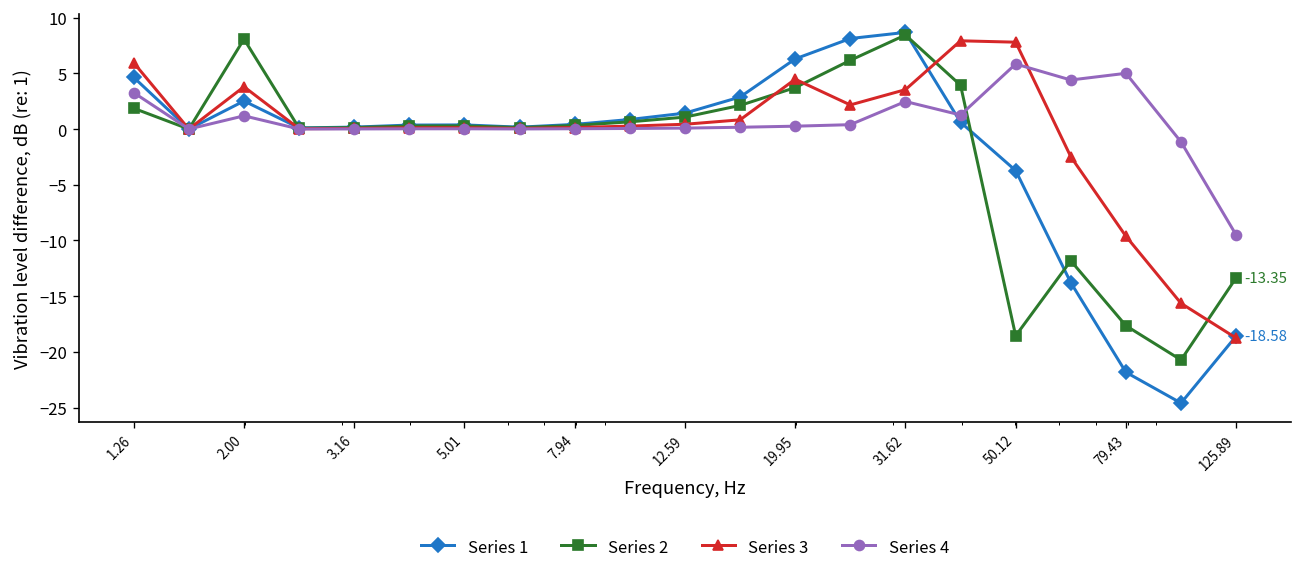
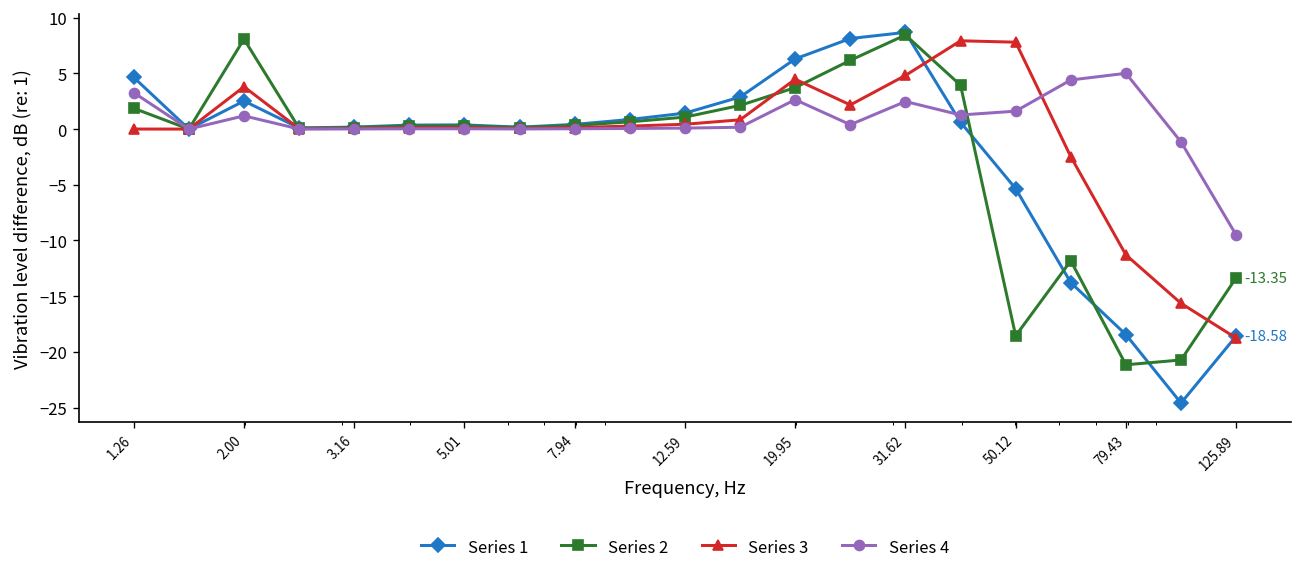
  {
    "Series 1": {
      "1.26": 5,
      "2.00": 3,
      "12.59": 1,
      "19.95": 6,
-     "50.12": -4,
-     "79.43": -22
+     "50.12": -5,
+     "79.43": -18
    },
    "Series 2": {
      "1.26": 2,
      "2.00": 8,
      "12.59": 1,
      "19.95": 4,
      "50.12": -19,
-     "79.43": -18
+     "79.43": -21
    },
    "Series 3": {
-     "1.26": 6,
+     "1.26": 0,
      "2.00": 4,
      "12.59": 0,
      "19.95": 4,
-     "31.62": 4,
+     "31.62": 5,
      "50.12": 8,
-     "79.43": -10
+     "79.43": -11
    },
    "Series 4": {
      "1.26": 3,
      "2.00": 1,
      "12.59": 0,
-     "19.95": 0,
+     "19.95": 3,
      "31.62": 2,
-     "50.12": 6,
+     "50.12": 2,
      "79.43": 5,
      "125.89": -10
    }
  }
